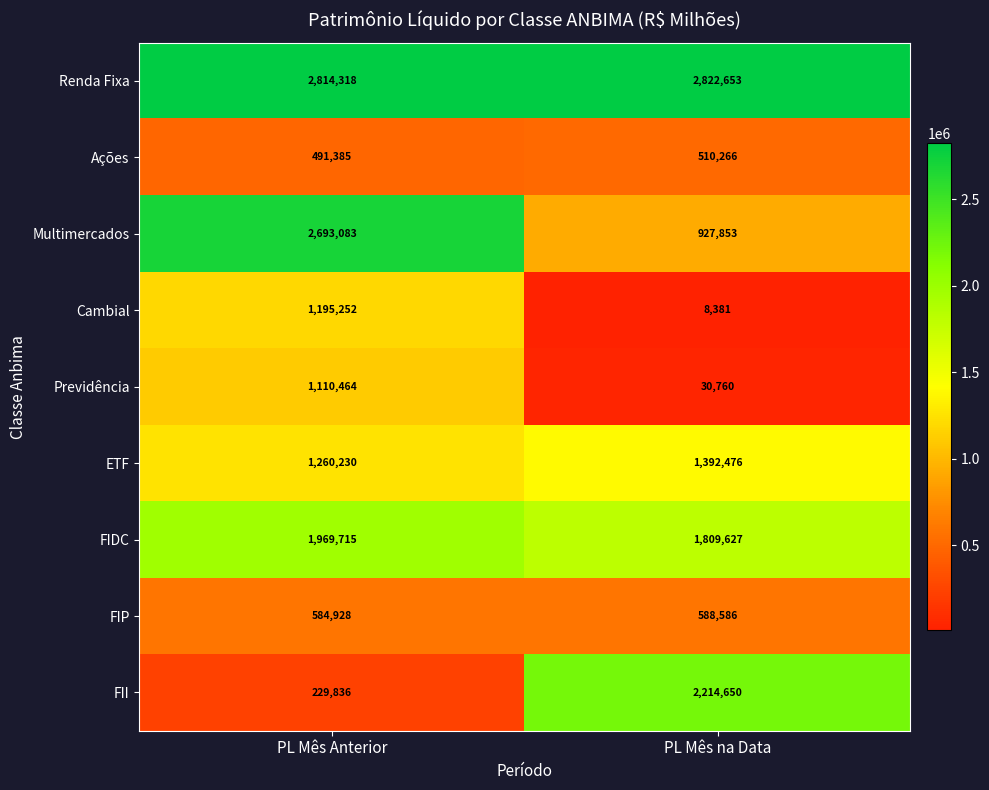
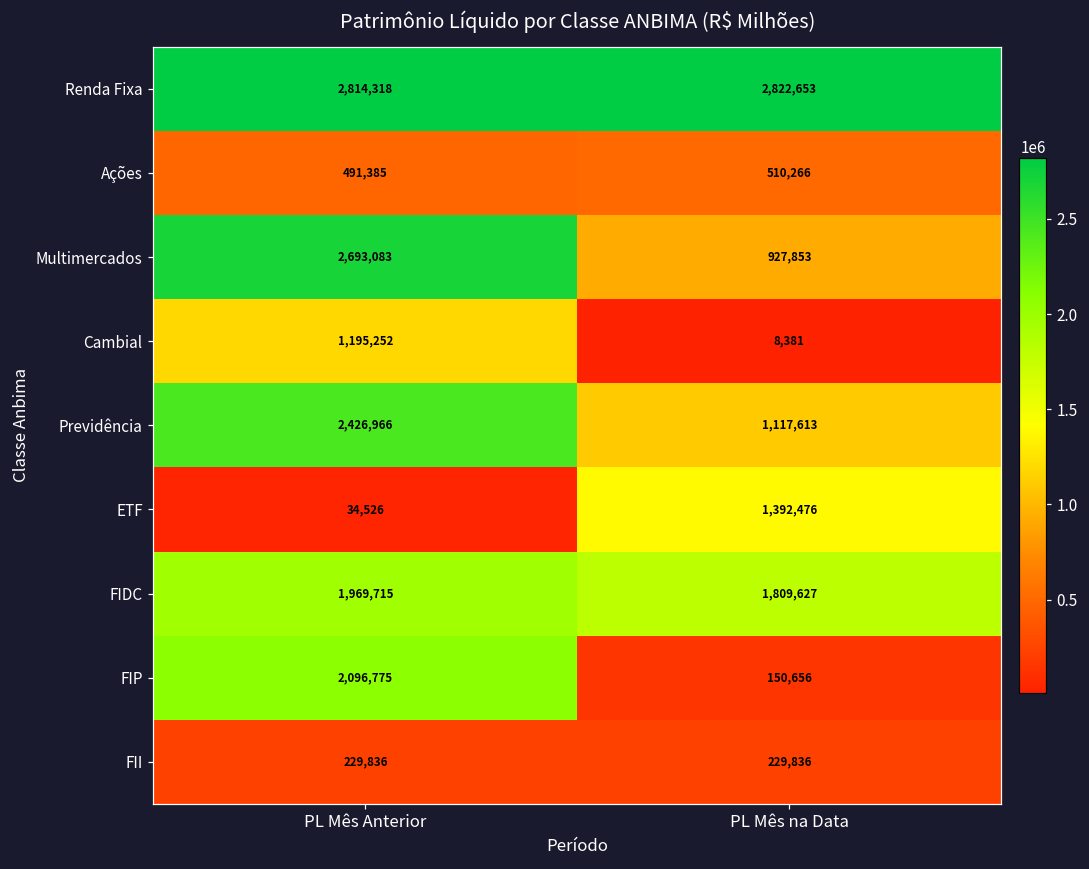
  {
    "Renda Fixa": {
      "PL Mês Anterior": "2,814,318",
      "PL Mês na Data": "2,822,653"
    },
    "Ações": {
      "PL Mês Anterior": "491,385",
      "PL Mês na Data": "510,266"
    },
    "Multimercados": {
      "PL Mês Anterior": "2,693,083",
      "PL Mês na Data": "927,853"
    },
    "Cambial": {
      "PL Mês Anterior": "1,195,252",
      "PL Mês na Data": "8,381"
    },
    "Previdência": {
-     "PL Mês Anterior": "1,110,464",
-     "PL Mês na Data": "30,760"
+     "PL Mês Anterior": "2,426,966",
+     "PL Mês na Data": "1,117,613"
    },
    "ETF": {
-     "PL Mês Anterior": "1,260,230",
+     "PL Mês Anterior": "34,526",
      "PL Mês na Data": "1,392,476"
    },
    "FIDC": {
      "PL Mês Anterior": "1,969,715",
      "PL Mês na Data": "1,809,627"
    },
    "FIP": {
-     "PL Mês Anterior": "584,928",
-     "PL Mês na Data": "588,586"
+     "PL Mês Anterior": "2,096,775",
+     "PL Mês na Data": "150,656"
    },
    "FII": {
      "PL Mês Anterior": "229,836",
-     "PL Mês na Data": "2,214,650"
+     "PL Mês na Data": "229,836"
    }
  }
